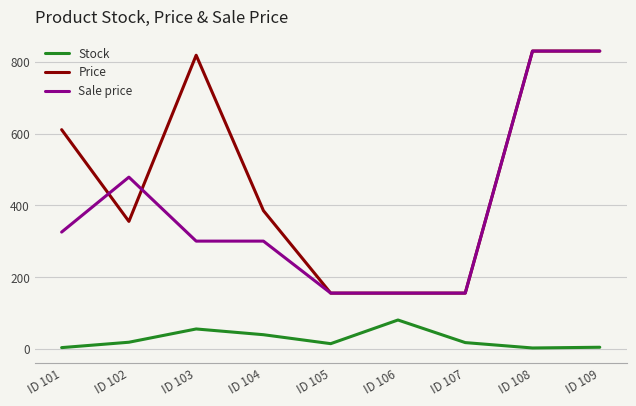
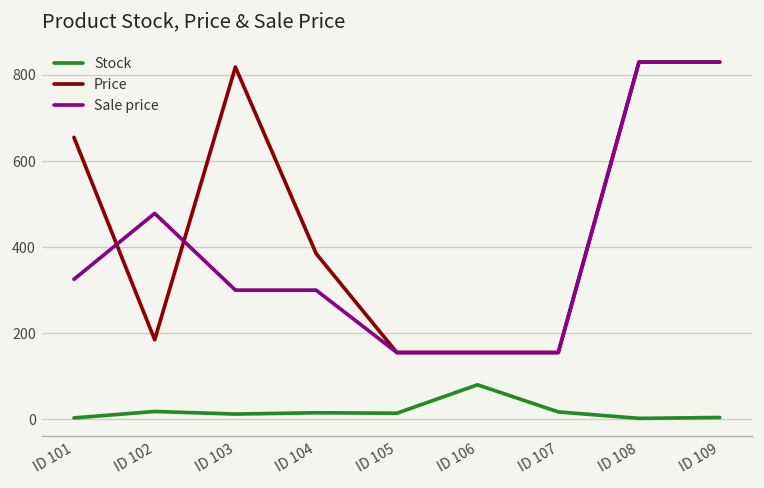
  {
    "Stock": {
      "ID 101": 0,
      "ID 102": 20,
-     "ID 103": 60,
-     "ID 104": 40,
+     "ID 103": 10,
+     "ID 104": 20,
      "ID 105": 10,
      "ID 106": 80,
      "ID 107": 20,
      "ID 108": 0,
      "ID 109": 0
    },
    "Price": {
-     "ID 101": 610,
-     "ID 102": 360,
+     "ID 101": 660,
+     "ID 102": 180,
      "ID 103": 820,
      "ID 104": 390
    },
    "Sale price": {
      "ID 101": 330,
      "ID 102": 480,
      "ID 103": 300,
      "ID 104": 300
    }
  }
